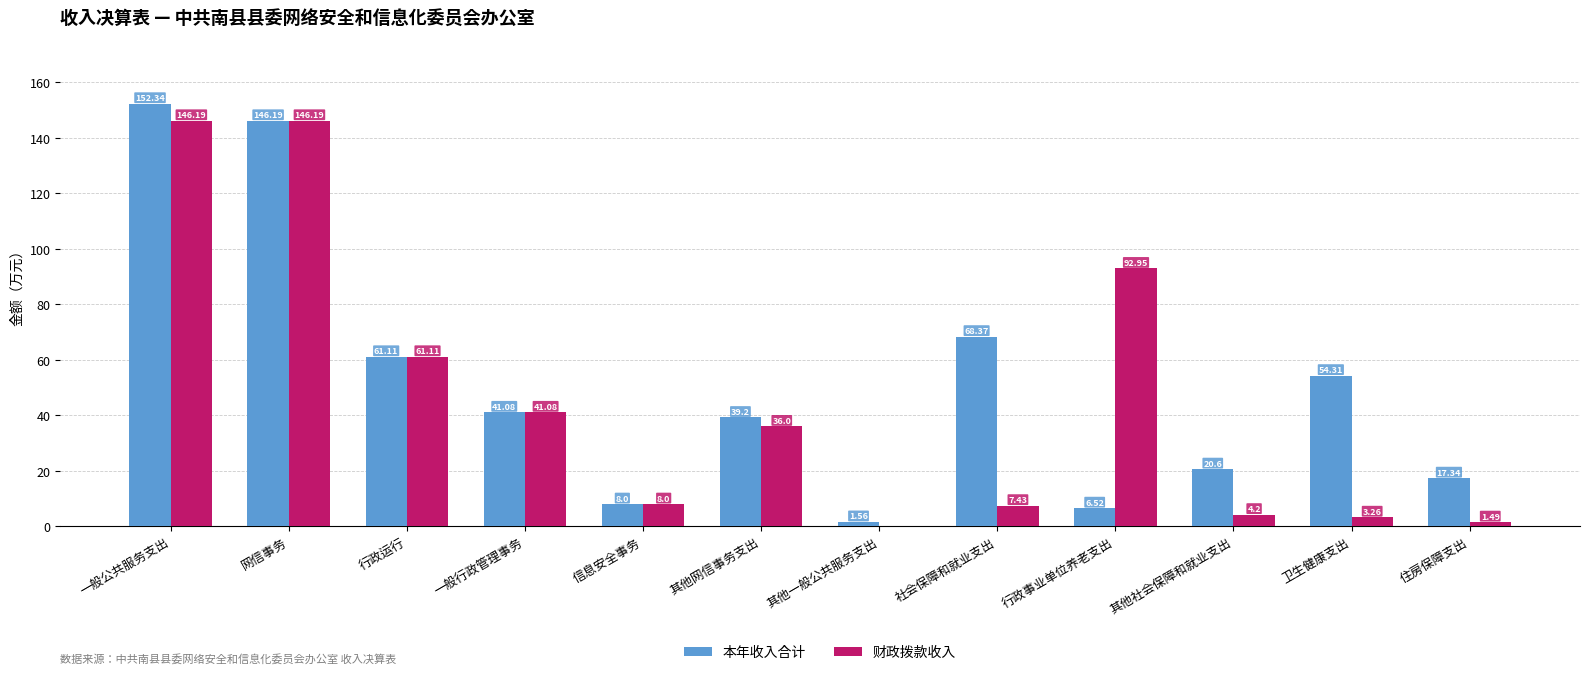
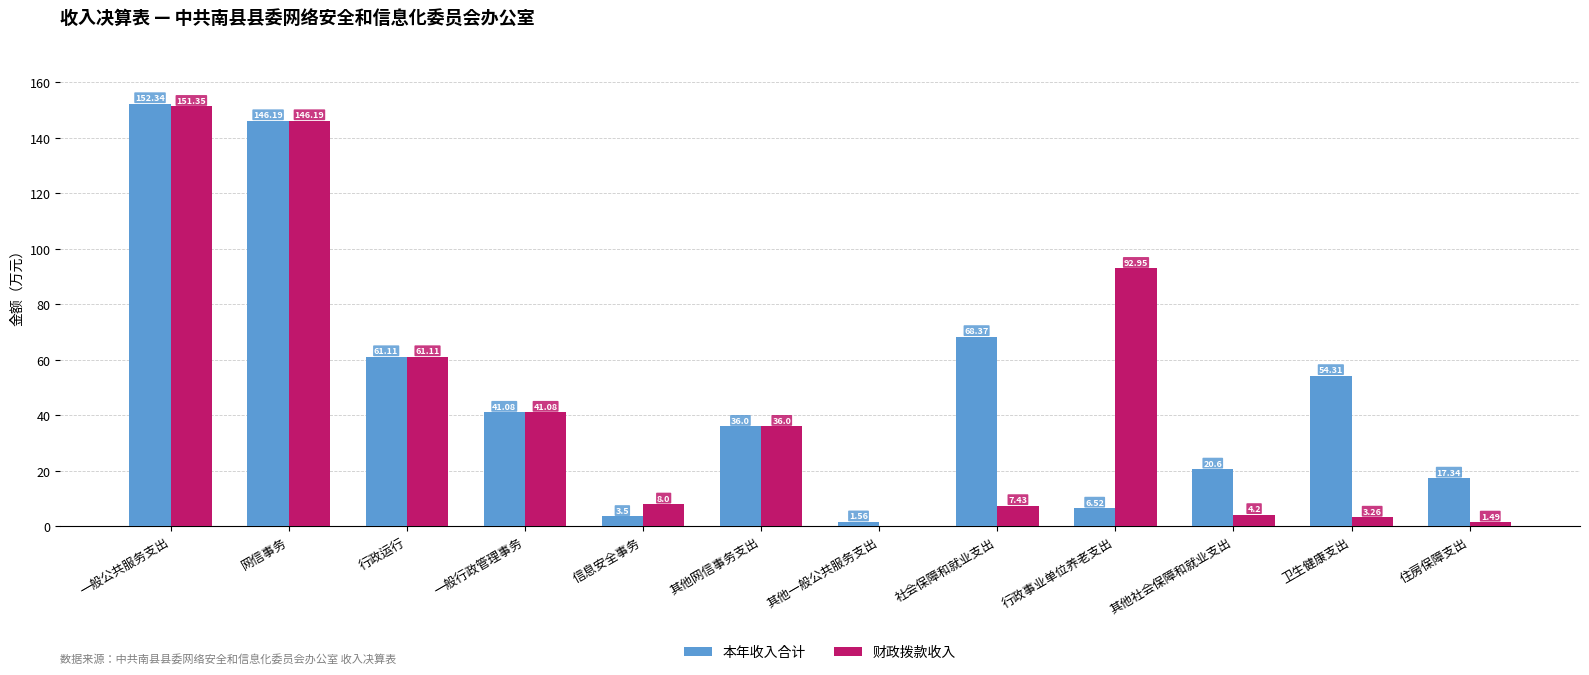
  {
    "本年收入合计": {
-     "信息安全事务": 8.0,
-     "其他网信事务支出": 39.2
+     "信息安全事务": 3.5,
+     "其他网信事务支出": 36.0
    },
    "财政拨款收入": {
-     "一般公共服务支出": 146.19
+     "一般公共服务支出": 151.35
    }
  }
